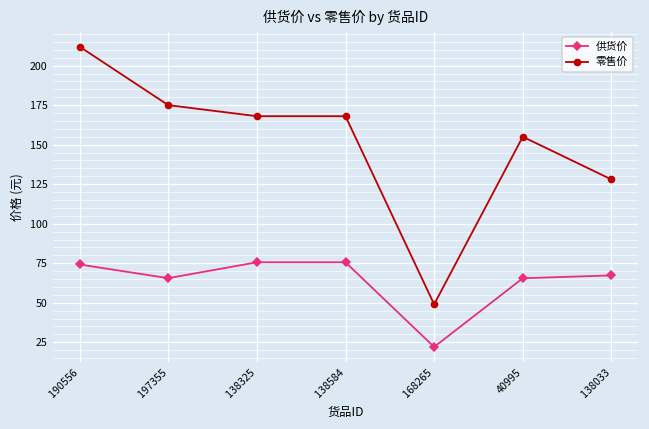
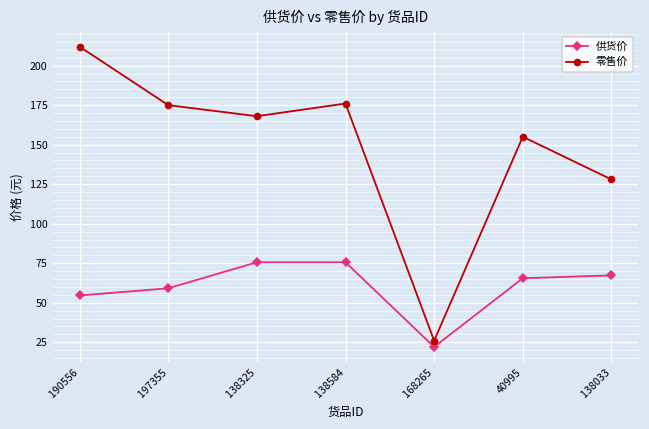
  {
    "供货价": {
-     "190556": 74,
-     "197355": 66,
+     "190556": 55,
+     "197355": 59,
      "138325": 76,
      "138584": 76,
      "168265": 22,
      "40995": 66,
      "138033": 67
    },
    "零售价": {
      "190556": 212,
      "197355": 175,
      "138325": 168,
-     "138584": 168,
-     "168265": 49,
+     "138584": 176,
+     "168265": 26,
      "40995": 155,
      "138033": 128
    }
  }
